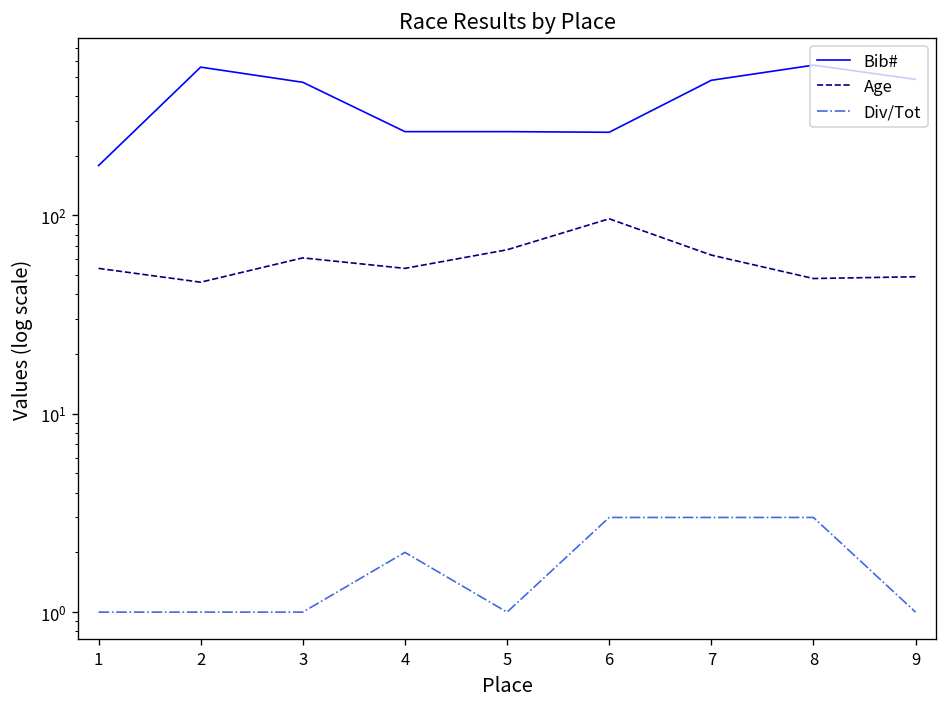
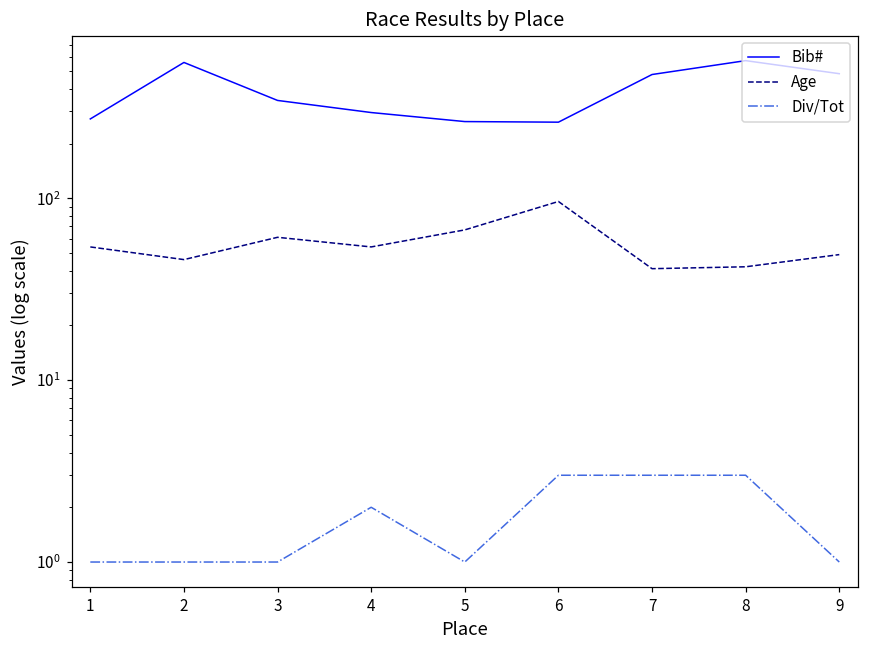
  {
    "Bib#": {
-     "1": 180,
+     "1": 270,
      "2": 560,
-     "3": 470,
-     "4": 260,
+     "3": 350,
+     "4": 300,
      "5": 260,
      "6": 260,
      "7": 480
    },
    "Age": {
      "1": 54,
      "2": 46,
      "3": 61,
      "4": 54,
      "5": 67,
      "6": 100,
-     "7": 63,
-     "8": 48,
+     "7": 41,
+     "8": 42,
      "9": 49
    },
    "Div/Tot": {
      "1": 1,
      "2": 1,
      "3": 1,
      "4": 2,
      "5": 1,
      "6": 3,
      "7": 3,
      "8": 3,
      "9": 1
    }
  }
